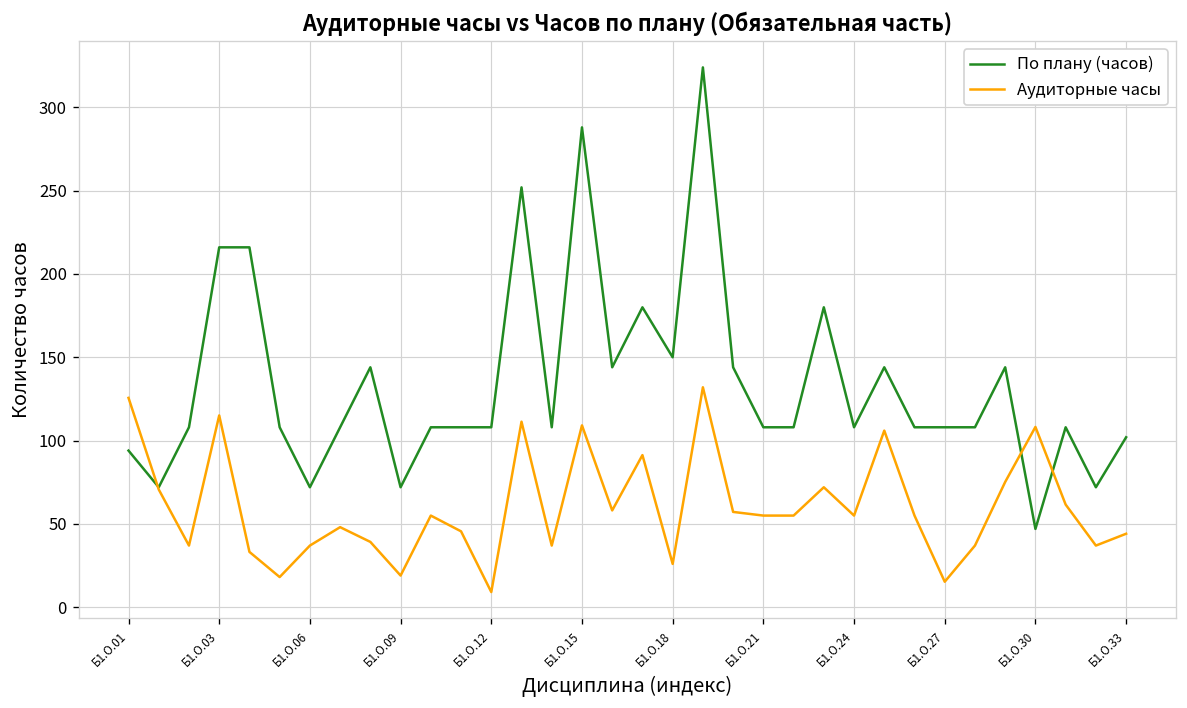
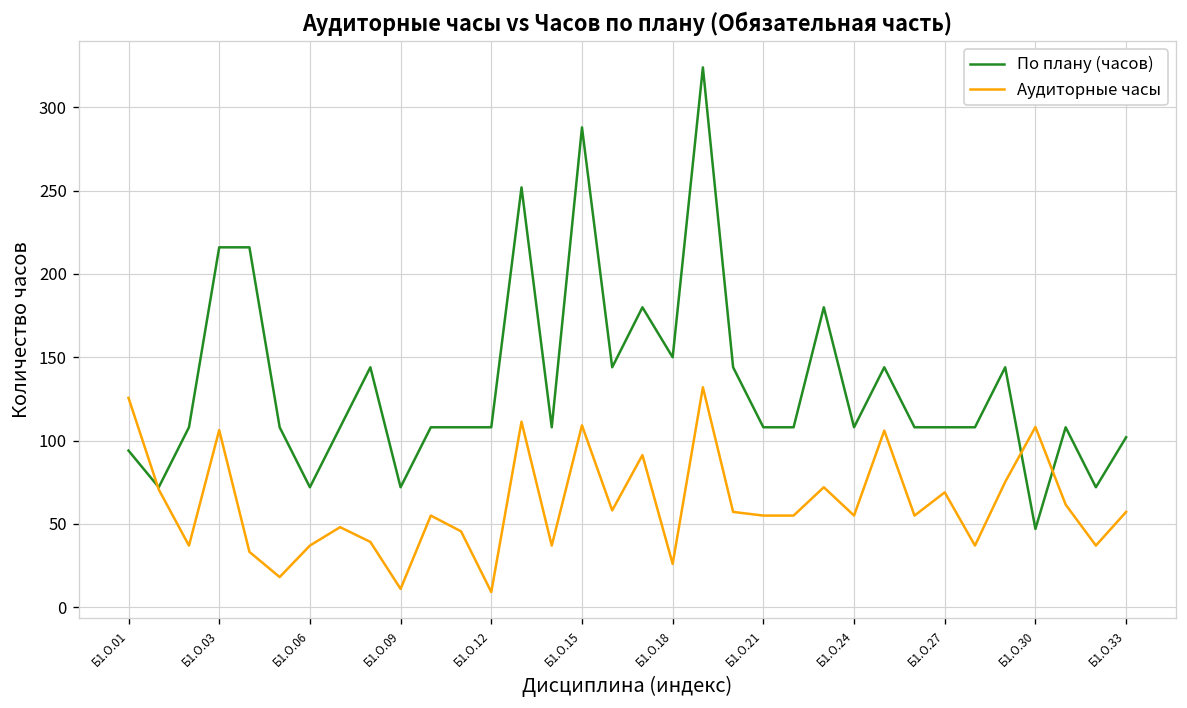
  {
    "По плану (часов)": {
      "Б1.О.01": 94,
      "Б1.О.03": 216,
      "Б1.О.06": 72,
      "Б1.О.09": 72,
      "Б1.О.12": 108,
      "Б1.О.15": 288,
      "Б1.О.18": 150,
      "Б1.О.21": 108,
      "Б1.О.24": 108,
      "Б1.О.27": 108,
      "Б1.О.30": 47,
      "Б1.О.33": 102
    },
    "Аудиторные часы": {
      "Б1.О.01": 126,
-     "Б1.О.03": 115,
+     "Б1.О.03": 106,
      "Б1.О.06": 37,
-     "Б1.О.09": 19,
+     "Б1.О.09": 11,
      "Б1.О.12": 9,
      "Б1.О.15": 109,
      "Б1.О.18": 26,
      "Б1.О.21": 55,
      "Б1.О.24": 55,
-     "Б1.О.27": 15,
+     "Б1.О.27": 69,
      "Б1.О.30": 108,
-     "Б1.О.33": 44
+     "Б1.О.33": 57
    }
  }
